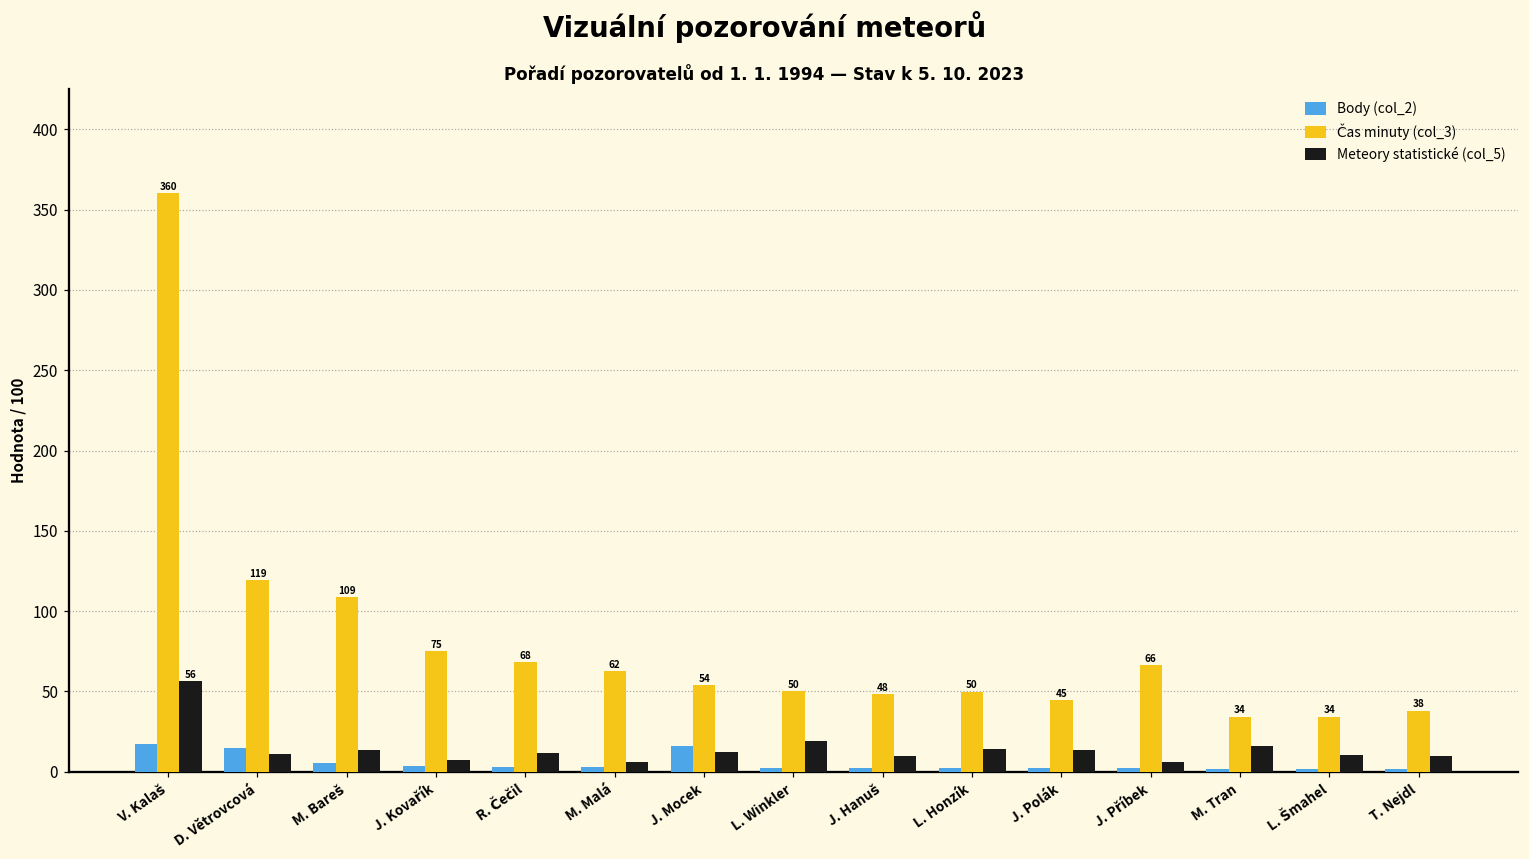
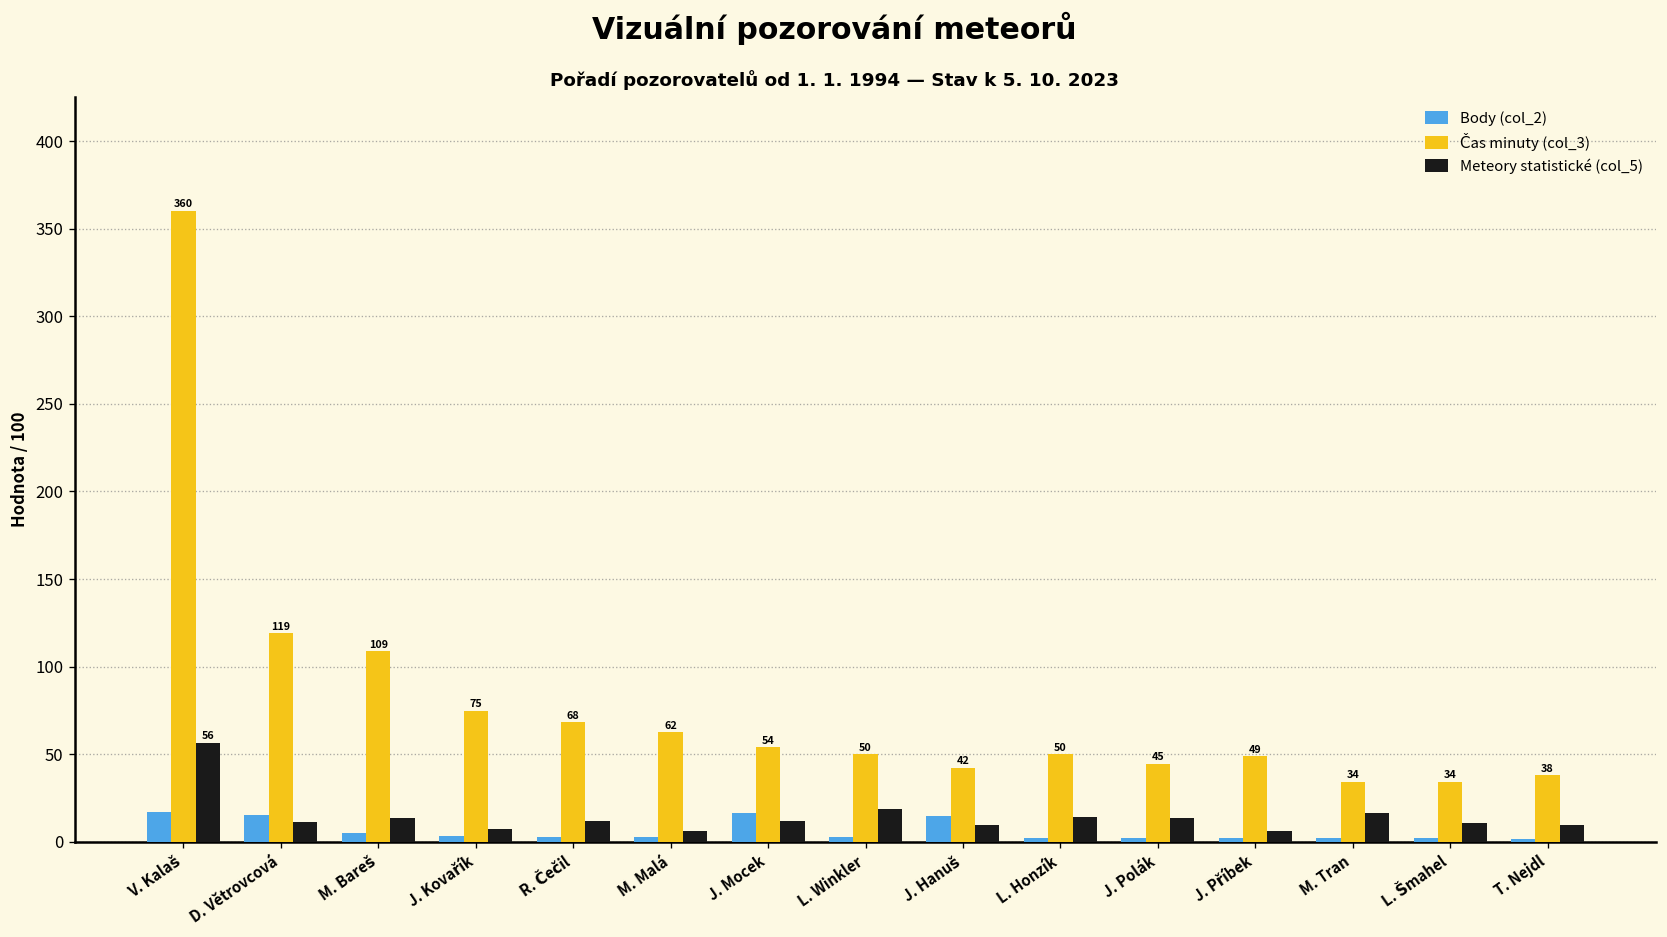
  {
    "Body (col_2)": {
      "V. Kalaš": 17,
      "D. Větrovcová": 15,
      "M. Bareš": 5,
      "J. Kovařík": 4,
      "R. Čečil": 3,
      "M. Malá": 3,
      "J. Mocek": 16,
      "L. Winkler": 3,
-     "J. Hanuš": 3,
+     "J. Hanuš": 15,
      "L. Honzík": 2,
      "J. Polák": 2,
      "J. Příbek": 2,
      "M. Tran": 2,
      "L. Šmahel": 2,
      "T. Nejdl": 2
    },
    "Čas minuty (col_3)": {
      "V. Kalaš": 360,
      "D. Větrovcová": 119,
      "M. Bareš": 109,
      "J. Kovařík": 75,
      "R. Čečil": 68,
      "M. Malá": 62,
      "J. Mocek": 54,
      "L. Winkler": 50,
-     "J. Hanuš": 48,
+     "J. Hanuš": 42,
      "L. Honzík": 50,
      "J. Polák": 45,
-     "J. Příbek": 66,
+     "J. Příbek": 49,
      "M. Tran": 34,
      "L. Šmahel": 34,
      "T. Nejdl": 38
    },
    "Meteory statistické (col_5)": {
      "V. Kalaš": 56
    }
  }
